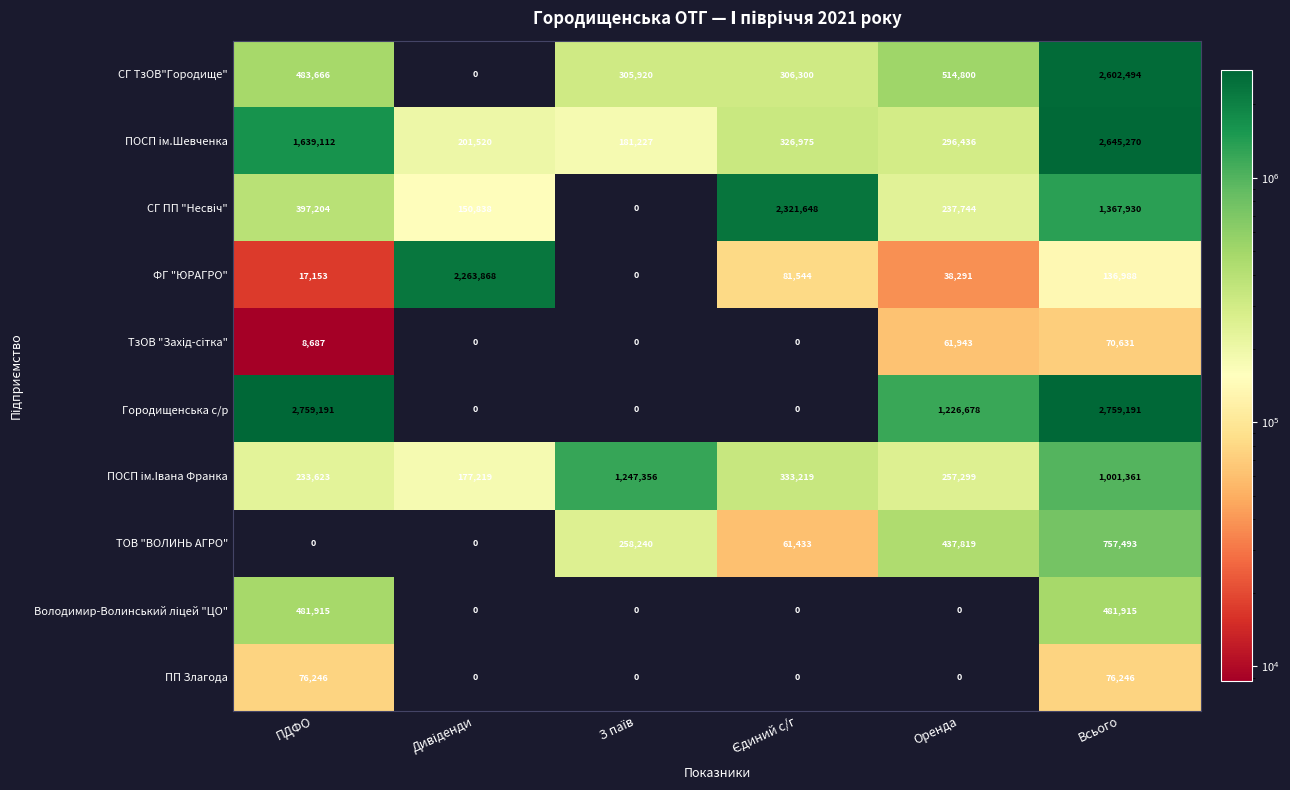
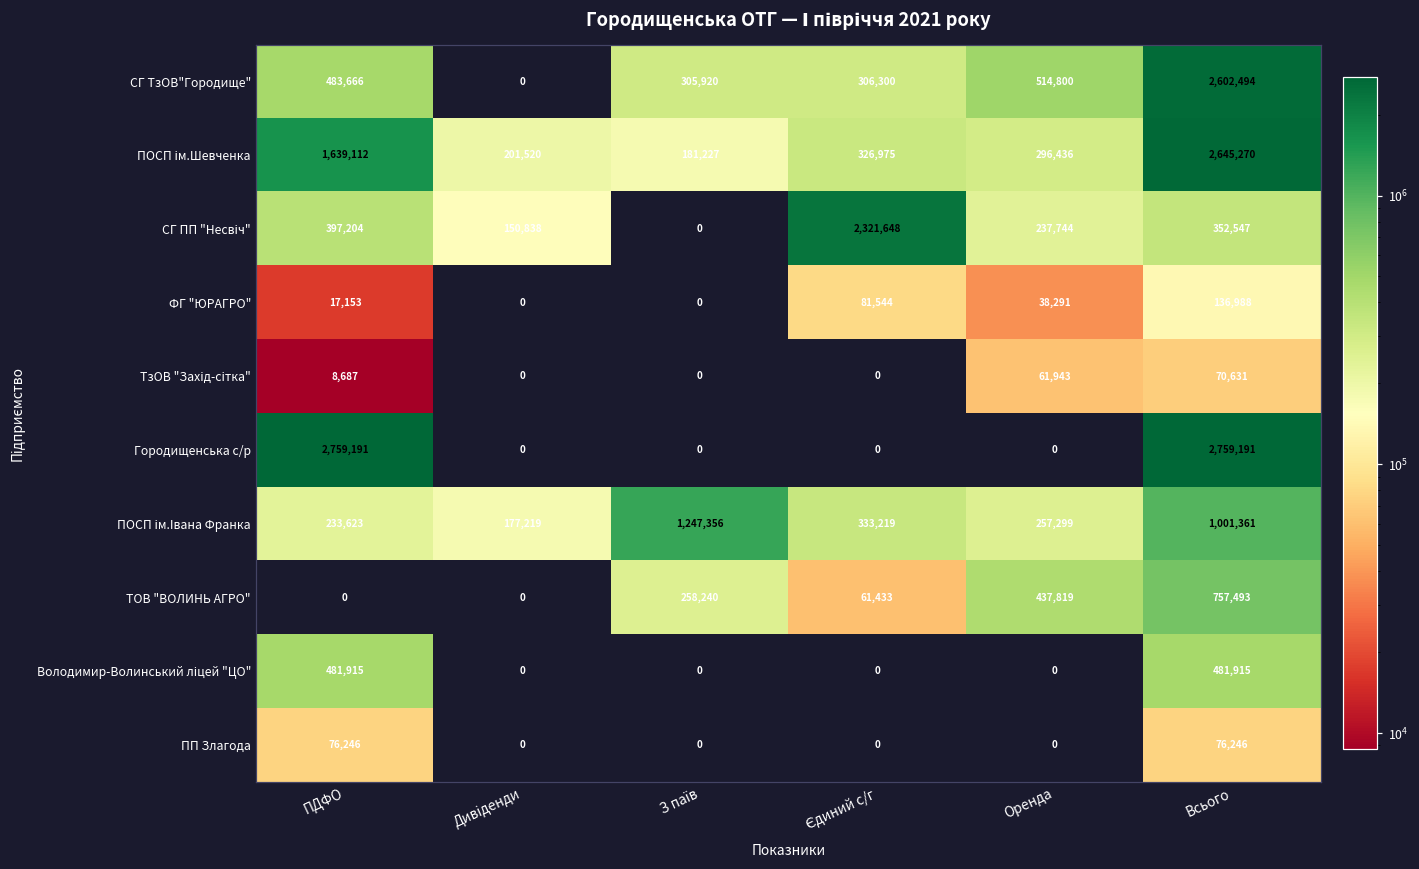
  {
    "СГ ТзОВ\"Городище\"": {
      "ПДФО": "483,666",
      "Дивіденди": "0",
      "З паїв": "305,920",
      "Єдиний с/г": "306,300",
      "Оренда": "514,800",
      "Всього": "2,602,494"
    },
    "ПОСП ім.Шевченка": {
      "ПДФО": "1,639,112",
      "Дивіденди": "201,520",
      "З паїв": "181,227",
      "Єдиний с/г": "326,975",
      "Оренда": "296,436",
      "Всього": "2,645,270"
    },
    "СГ ПП \"Несвіч\"": {
      "ПДФО": "397,204",
      "Дивіденди": "150,838",
      "З паїв": "0",
      "Єдиний с/г": "2,321,648",
      "Оренда": "237,744",
-     "Всього": "1,367,930"
+     "Всього": "352,547"
    },
    "ФГ \"ЮРАГРО\"": {
      "ПДФО": "17,153",
-     "Дивіденди": "2,263,868",
+     "Дивіденди": "0",
      "З паїв": "0",
      "Єдиний с/г": "81,544",
      "Оренда": "38,291",
      "Всього": "136,988"
    },
    "ТзОВ \"Захід-сітка\"": {
      "ПДФО": "8,687",
      "Дивіденди": "0",
      "З паїв": "0",
      "Єдиний с/г": "0",
      "Оренда": "61,943",
      "Всього": "70,631"
    },
    "Городищенська с/р": {
      "ПДФО": "2,759,191",
      "Дивіденди": "0",
      "З паїв": "0",
      "Єдиний с/г": "0",
-     "Оренда": "1,226,678",
+     "Оренда": "0",
      "Всього": "2,759,191"
    },
    "ПОСП ім.Івана Франка": {
      "ПДФО": "233,623",
      "Дивіденди": "177,219",
      "З паїв": "1,247,356",
      "Єдиний с/г": "333,219",
      "Оренда": "257,299",
      "Всього": "1,001,361"
    },
    "ТОВ \"ВОЛИНЬ АГРО\"": {
      "ПДФО": "0",
      "Дивіденди": "0",
      "З паїв": "258,240",
      "Єдиний с/г": "61,433",
      "Оренда": "437,819",
      "Всього": "757,493"
    },
    "Володимир-Волинський ліцей \"ЦО\"": {
      "ПДФО": "481,915",
      "Дивіденди": "0",
      "З паїв": "0",
      "Єдиний с/г": "0",
      "Оренда": "0",
      "Всього": "481,915"
    },
    "ПП Злагода": {
      "ПДФО": "76,246",
      "Дивіденди": "0",
      "З паїв": "0",
      "Єдиний с/г": "0",
      "Оренда": "0",
      "Всього": "76,246"
    }
  }
